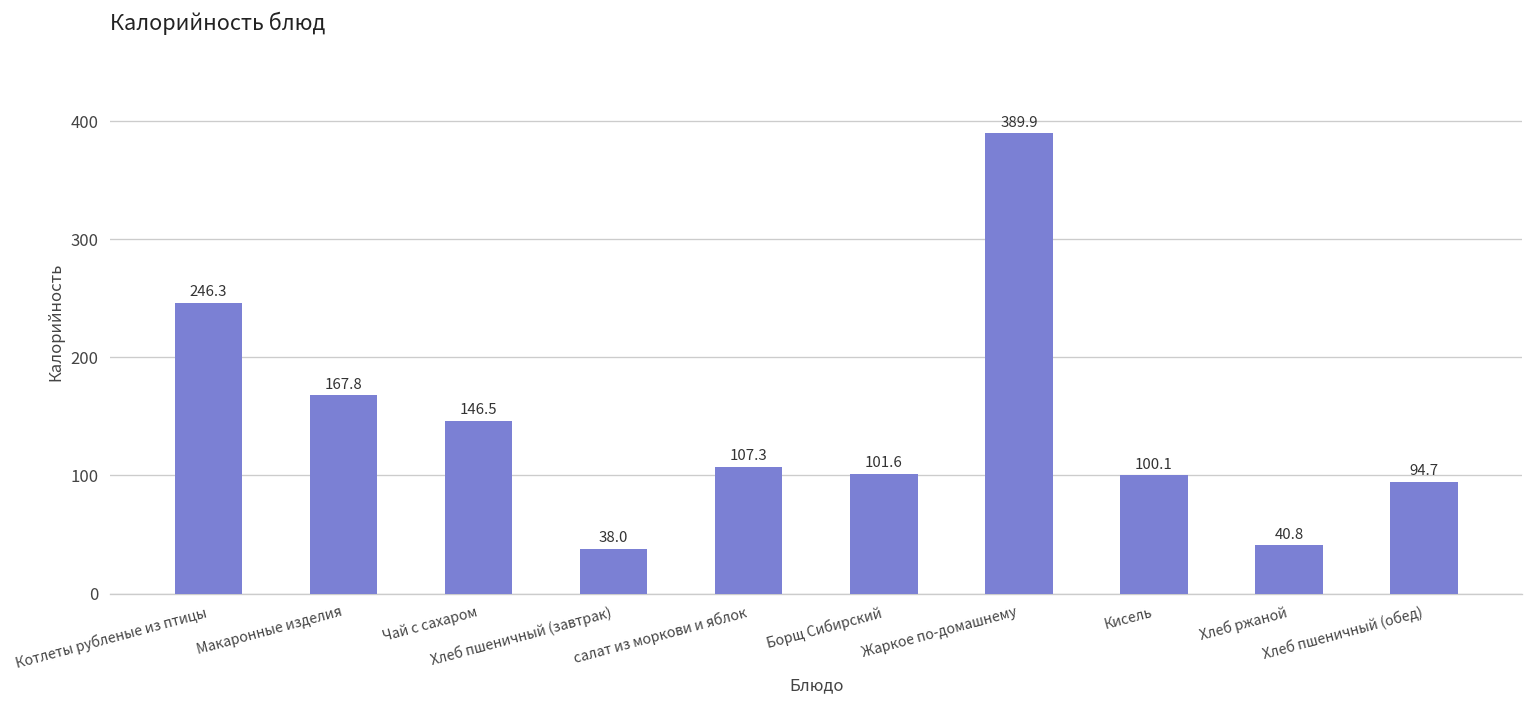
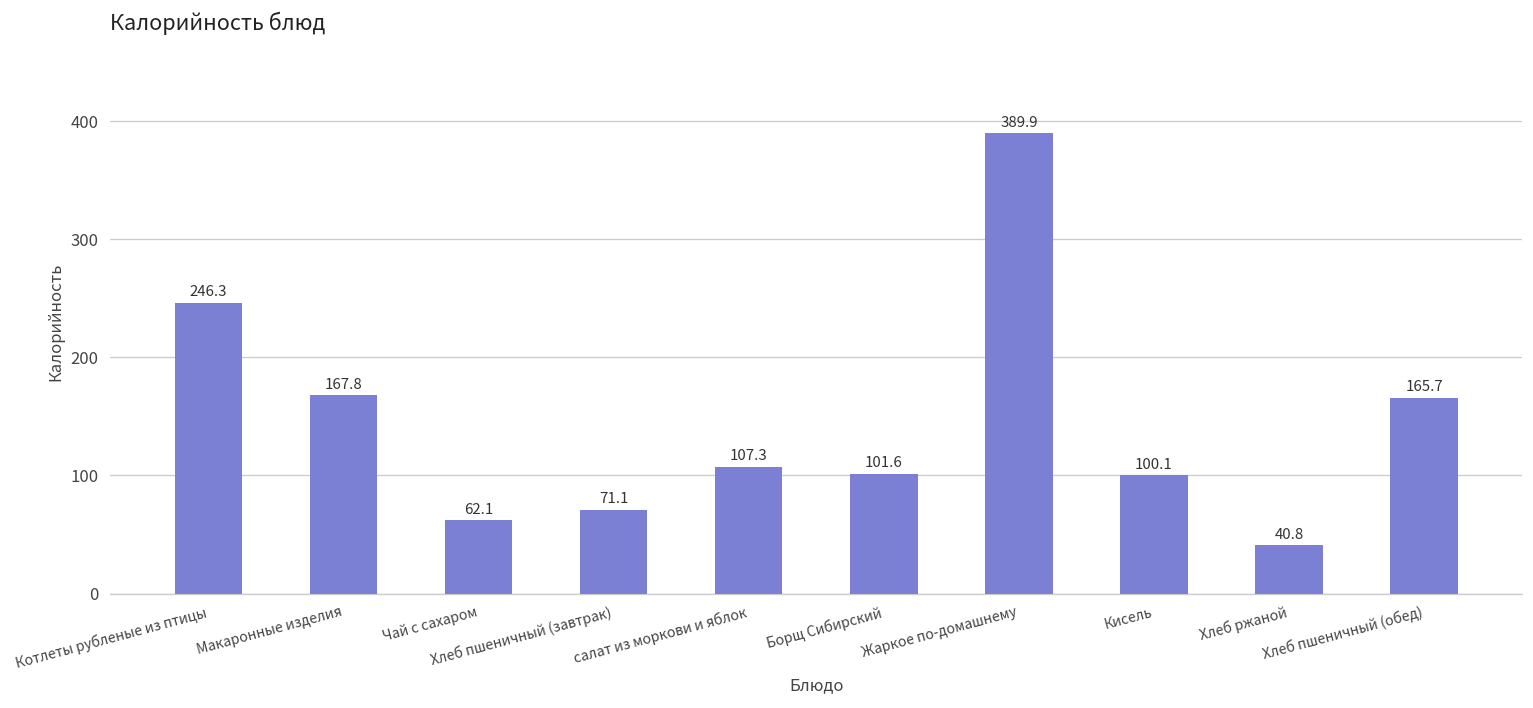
  {
    "Котлеты рубленые из птицы": 246.3,
    "Макаронные изделия": 167.8,
-   "Чай с сахаром": 146.5,
-   "Хлеб пшеничный (завтрак)": 38.0,
+   "Чай с сахаром": 62.1,
+   "Хлеб пшеничный (завтрак)": 71.1,
    "салат из моркови и яблок": 107.3,
    "Борщ Сибирский": 101.6,
    "Жаркое по-домашнему": 389.9,
    "Кисель": 100.1,
    "Хлеб ржаной": 40.8,
-   "Хлеб пшеничный (обед)": 94.7
+   "Хлеб пшеничный (обед)": 165.7
  }
